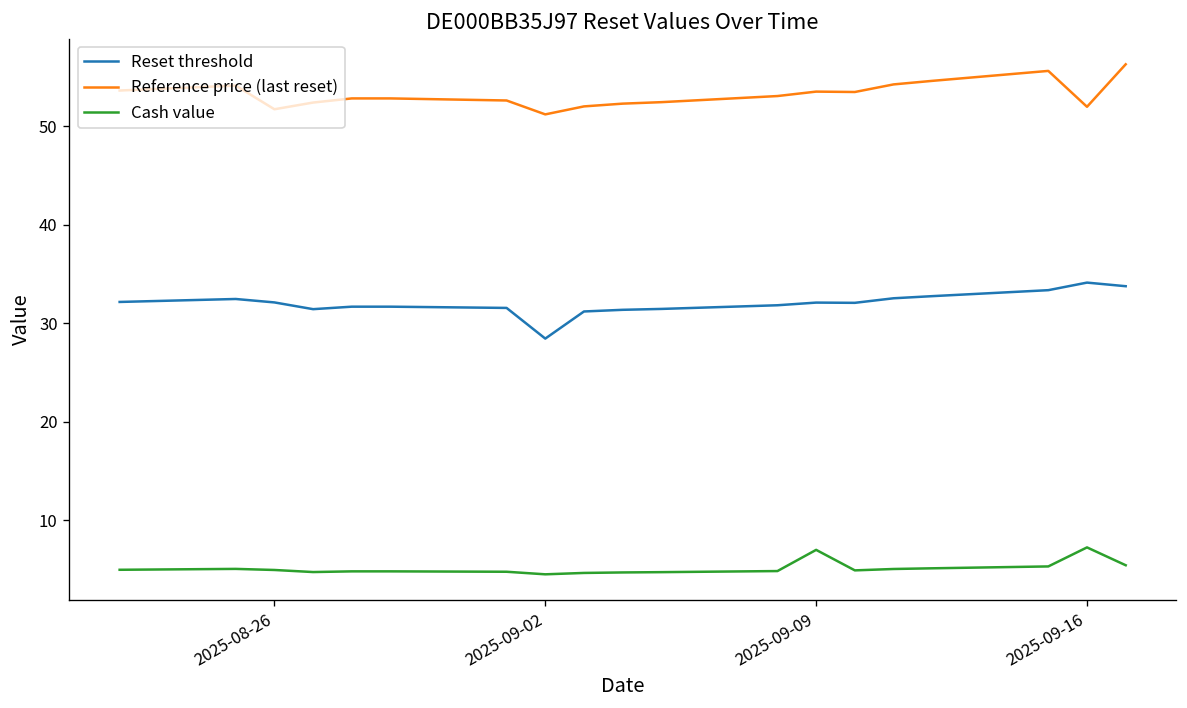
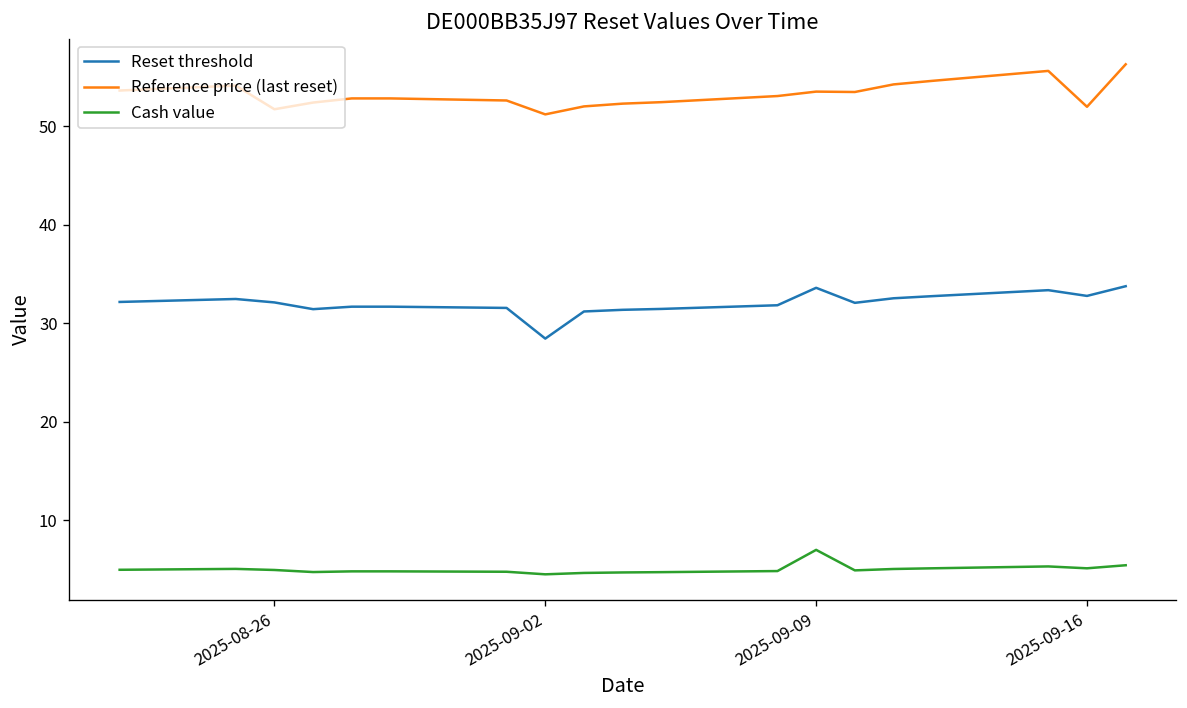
  {
    "Reset threshold": {
      "2025-08-26": 32,
      "2025-09-02": 28,
-     "2025-09-09": 32,
-     "2025-09-16": 34
+     "2025-09-09": 34,
+     "2025-09-16": 33
    },
    "Reference price (last reset)": {
      "2025-09-02": 51,
      "2025-09-09": 54,
      "2025-09-16": 52
    },
    "Cash value": {
      "2025-08-26": 5,
      "2025-09-02": 5,
      "2025-09-09": 7,
-     "2025-09-16": 7
+     "2025-09-16": 5
    }
  }
